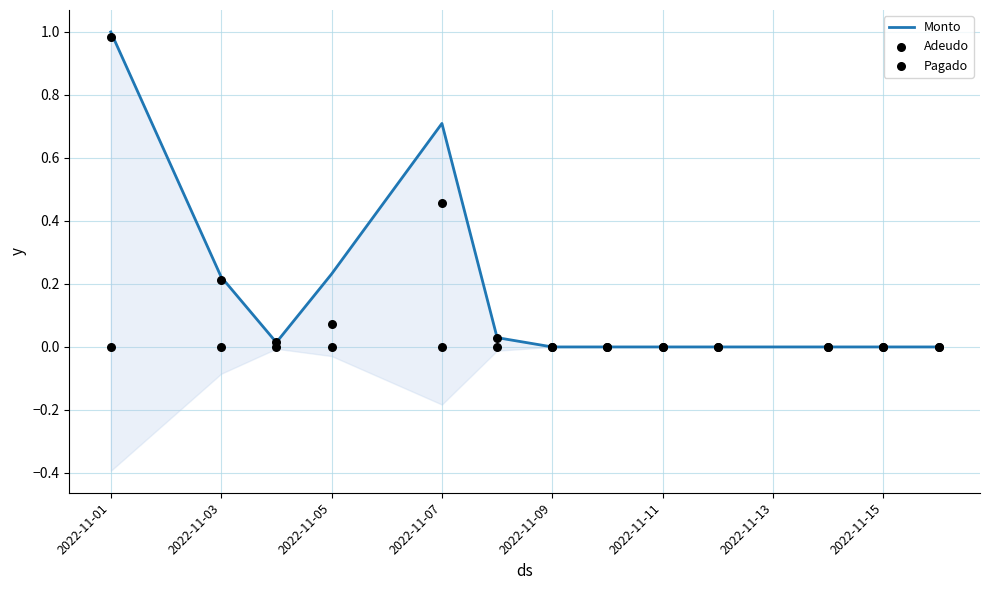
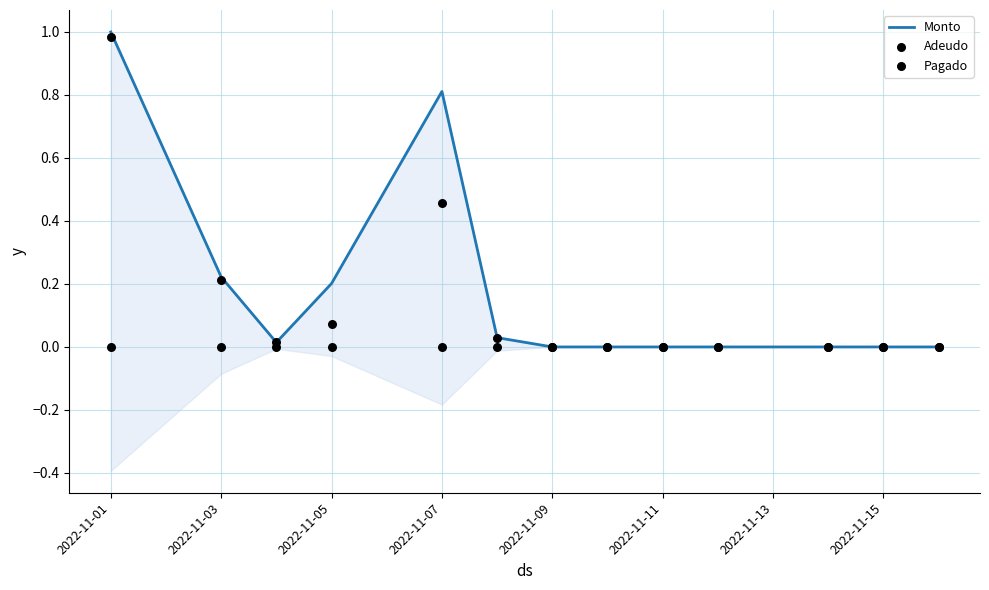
  {
    "Monto": {
      "2022-11-01": 1.00,
      "2022-11-03": 0.22,
-     "2022-11-05": 0.23,
-     "2022-11-07": 0.71
+     "2022-11-05": 0.20,
+     "2022-11-07": 0.81
    }
  }
